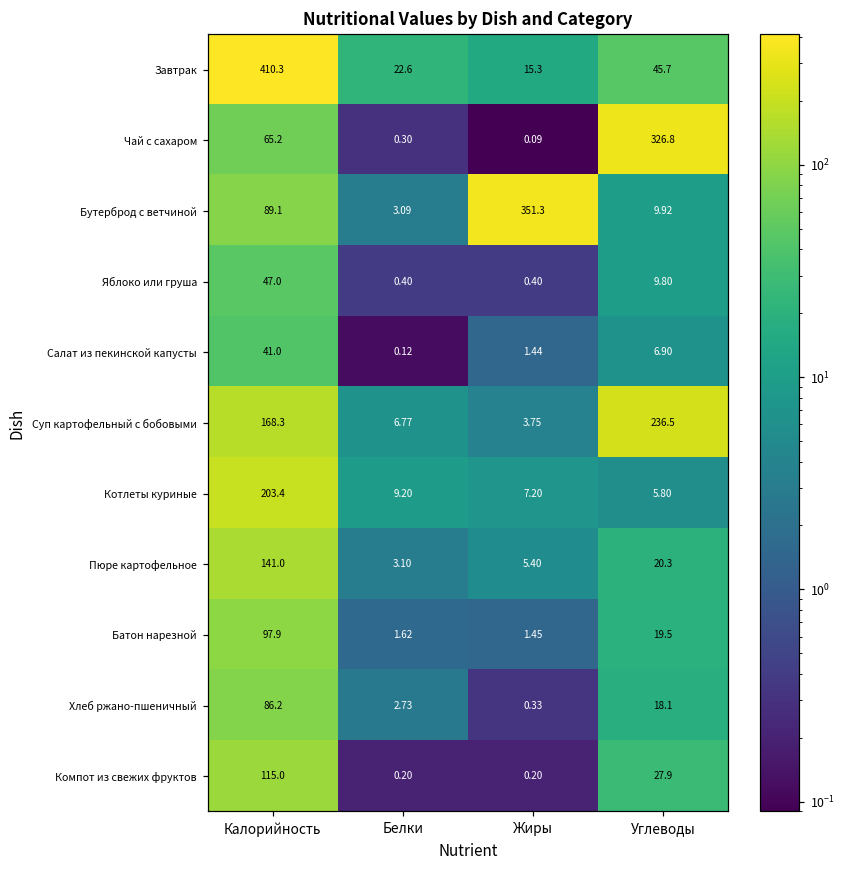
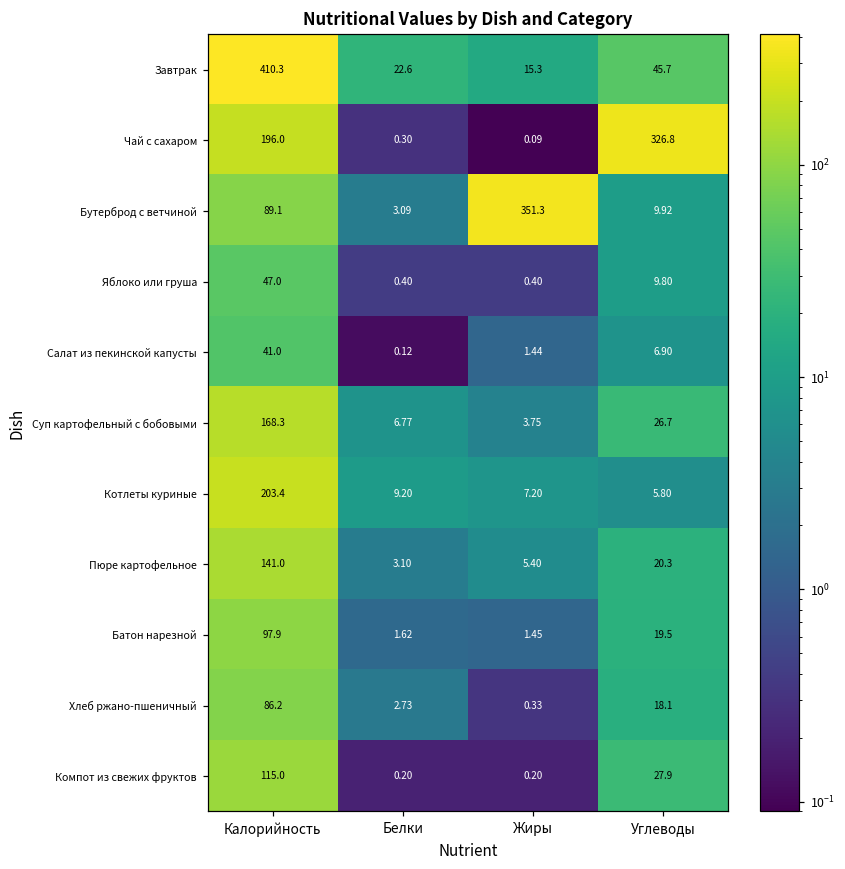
  {
    "Завтрак": {
      "Калорийность": 410.3,
      "Белки": 22.6,
      "Жиры": 15.3,
      "Углеводы": 45.7
    },
    "Чай с сахаром": {
-     "Калорийность": 65.2,
+     "Калорийность": 196.0,
      "Белки": 0.30,
      "Жиры": 0.09,
      "Углеводы": 326.8
    },
    "Бутерброд с ветчиной": {
      "Калорийность": 89.1,
      "Белки": 3.09,
      "Жиры": 351.3,
      "Углеводы": 9.92
    },
    "Яблоко или груша": {
      "Калорийность": 47.0,
      "Белки": 0.40,
      "Жиры": 0.40,
      "Углеводы": 9.80
    },
    "Салат из пекинской капусты": {
      "Калорийность": 41.0,
      "Белки": 0.12,
      "Жиры": 1.44,
      "Углеводы": 6.90
    },
    "Суп картофельный с бобовыми": {
      "Калорийность": 168.3,
      "Белки": 6.77,
      "Жиры": 3.75,
-     "Углеводы": 236.5
+     "Углеводы": 26.7
    },
    "Котлеты куриные": {
      "Калорийность": 203.4,
      "Белки": 9.20,
      "Жиры": 7.20,
      "Углеводы": 5.80
    },
    "Пюре картофельное": {
      "Калорийность": 141.0,
      "Белки": 3.10,
      "Жиры": 5.40,
      "Углеводы": 20.3
    },
    "Батон нарезной": {
      "Калорийность": 97.9,
      "Белки": 1.62,
      "Жиры": 1.45,
      "Углеводы": 19.5
    },
    "Хлеб ржано-пшеничный": {
      "Калорийность": 86.2,
      "Белки": 2.73,
      "Жиры": 0.33,
      "Углеводы": 18.1
    },
    "Компот из свежих фруктов": {
      "Калорийность": 115.0,
      "Белки": 0.20,
      "Жиры": 0.20,
      "Углеводы": 27.9
    }
  }
